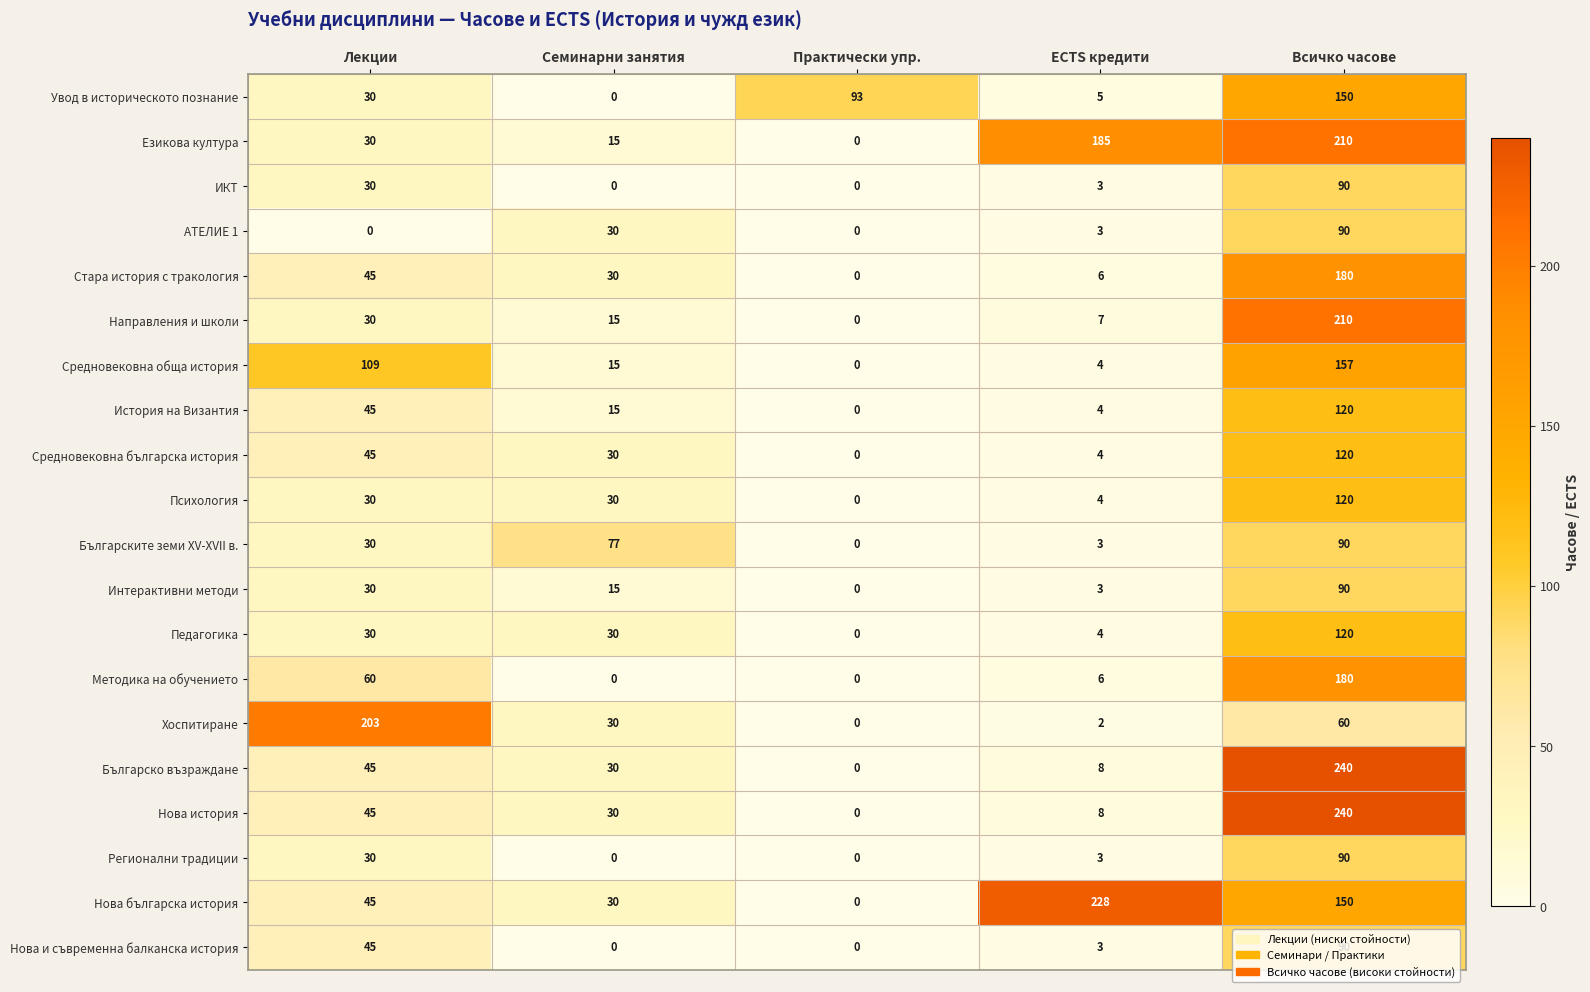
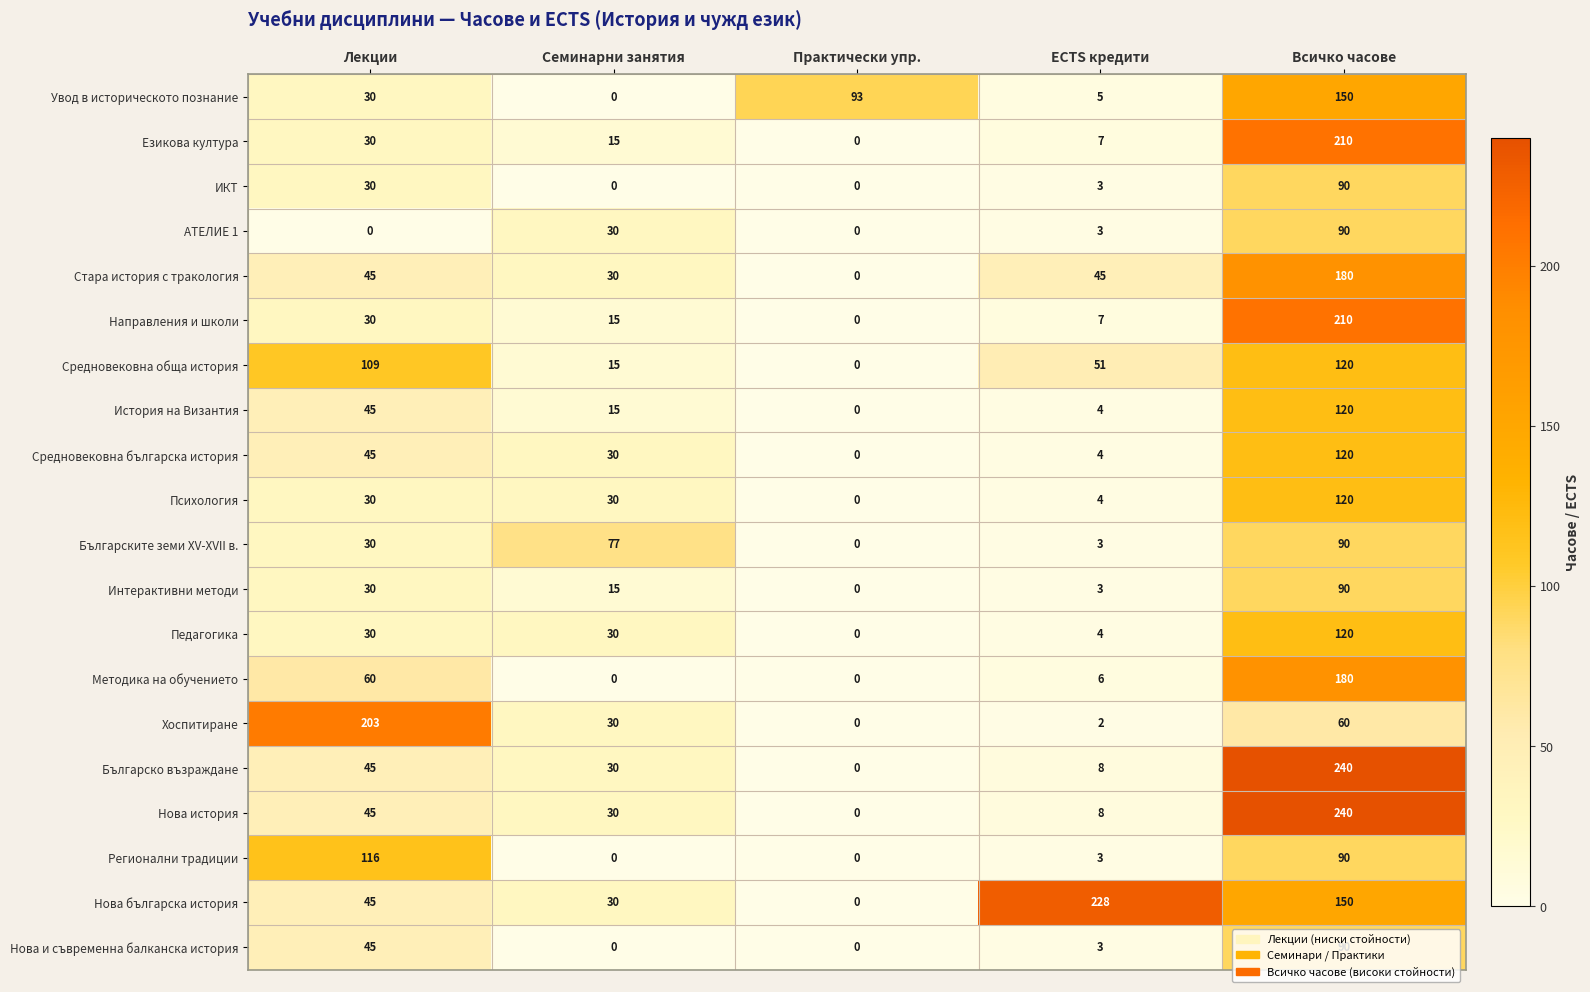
  {
    "Увод в историческото познание": {
      "Лекции": 30,
      "Семинарни занятия": 0,
      "Практически упр.": 93,
      "ECTS кредити": 5,
      "Всичко часове": 150
    },
    "Езикова култура": {
      "Лекции": 30,
      "Семинарни занятия": 15,
      "Практически упр.": 0,
-     "ECTS кредити": 185,
+     "ECTS кредити": 7,
      "Всичко часове": 210
    },
    "ИКТ": {
      "Лекции": 30,
      "Семинарни занятия": 0,
      "Практически упр.": 0,
      "ECTS кредити": 3,
      "Всичко часове": 90
    },
    "АТЕЛИЕ 1": {
      "Лекции": 0,
      "Семинарни занятия": 30,
      "Практически упр.": 0,
      "ECTS кредити": 3,
      "Всичко часове": 90
    },
    "Стара история с тракология": {
      "Лекции": 45,
      "Семинарни занятия": 30,
      "Практически упр.": 0,
-     "ECTS кредити": 6,
+     "ECTS кредити": 45,
      "Всичко часове": 180
    },
    "Направления и школи": {
      "Лекции": 30,
      "Семинарни занятия": 15,
      "Практически упр.": 0,
      "ECTS кредити": 7,
      "Всичко часове": 210
    },
    "Средновековна обща история": {
      "Лекции": 109,
      "Семинарни занятия": 15,
      "Практически упр.": 0,
-     "ECTS кредити": 4,
-     "Всичко часове": 157
+     "ECTS кредити": 51,
+     "Всичко часове": 120
    },
    "История на Византия": {
      "Лекции": 45,
      "Семинарни занятия": 15,
      "Практически упр.": 0,
      "ECTS кредити": 4,
      "Всичко часове": 120
    },
    "Средновековна българска история": {
      "Лекции": 45,
      "Семинарни занятия": 30,
      "Практически упр.": 0,
      "ECTS кредити": 4,
      "Всичко часове": 120
    },
    "Психология": {
      "Лекции": 30,
      "Семинарни занятия": 30,
      "Практически упр.": 0,
      "ECTS кредити": 4,
      "Всичко часове": 120
    },
    "Българските земи ХV-ХVІІ в.": {
      "Лекции": 30,
      "Семинарни занятия": 77,
      "Практически упр.": 0,
      "ECTS кредити": 3,
      "Всичко часове": 90
    },
    "Интерактивни методи": {
      "Лекции": 30,
      "Семинарни занятия": 15,
      "Практически упр.": 0,
      "ECTS кредити": 3,
      "Всичко часове": 90
    },
    "Педагогика": {
      "Лекции": 30,
      "Семинарни занятия": 30,
      "Практически упр.": 0,
      "ECTS кредити": 4,
      "Всичко часове": 120
    },
    "Методика на обучението": {
      "Лекции": 60,
      "Семинарни занятия": 0,
      "Практически упр.": 0,
      "ECTS кредити": 6,
      "Всичко часове": 180
    },
    "Хоспитиране": {
      "Лекции": 203,
      "Семинарни занятия": 30,
      "Практически упр.": 0,
      "ECTS кредити": 2,
      "Всичко часове": 60
    },
    "Българско възраждане": {
      "Лекции": 45,
      "Семинарни занятия": 30,
      "Практически упр.": 0,
      "ECTS кредити": 8,
      "Всичко часове": 240
    },
    "Нова история": {
      "Лекции": 45,
      "Семинарни занятия": 30,
      "Практически упр.": 0,
      "ECTS кредити": 8,
      "Всичко часове": 240
    },
    "Регионални традиции": {
-     "Лекции": 30,
+     "Лекции": 116,
      "Семинарни занятия": 0,
      "Практически упр.": 0,
      "ECTS кредити": 3,
      "Всичко часове": 90
    },
    "Нова българска история": {
      "Лекции": 45,
      "Семинарни занятия": 30,
      "Практически упр.": 0,
      "ECTS кредити": 228,
      "Всичко часове": 150
    },
    "Нова и съвременна балканска история": {
      "Лекции": 45,
      "Семинарни занятия": 0,
      "Практически упр.": 0,
      "ECTS кредити": 3
    }
  }
